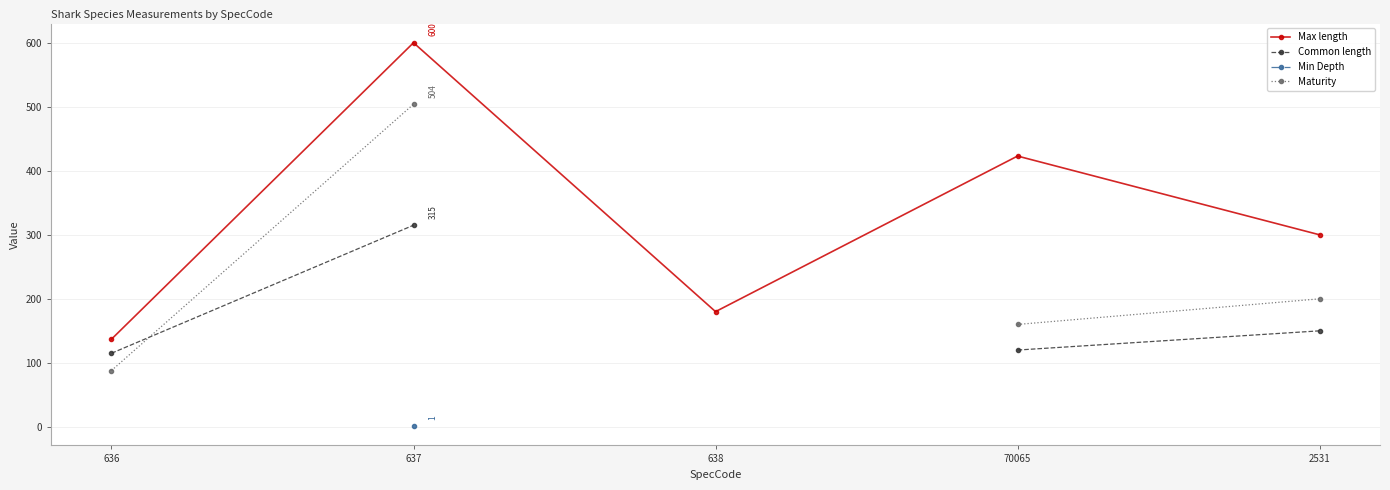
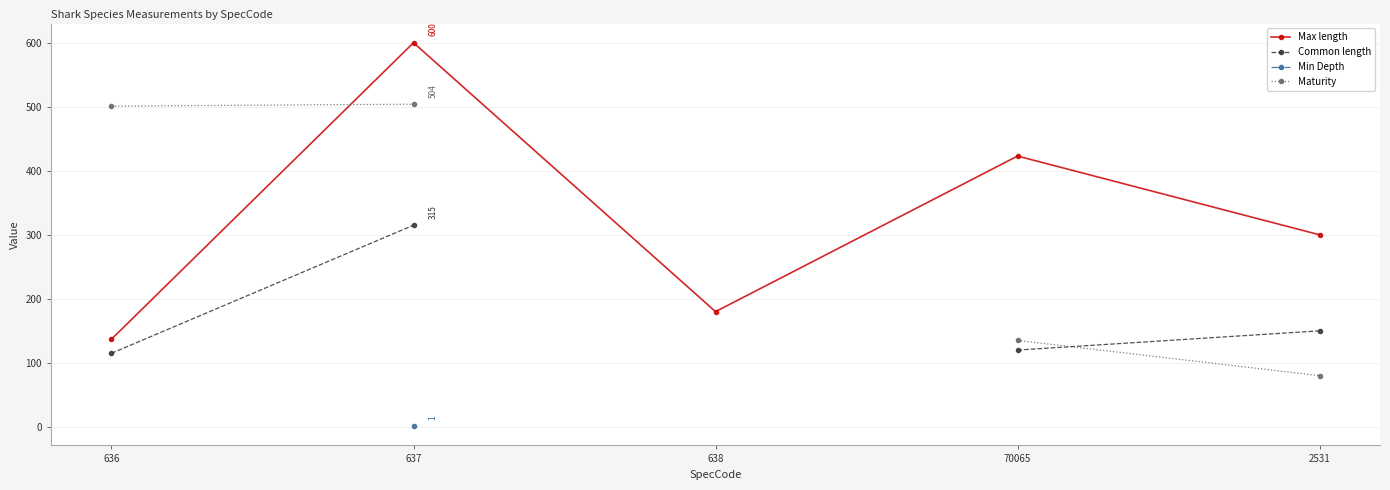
  {
    "Max length": {
      "637": 600
    },
    "Common length": {
      "637": 315
    },
    "Min Depth": {
      "637": 1
    },
    "Maturity": {
-     "636": 90,
-     "70065": 160,
-     "2531": 200
+     "636": 500,
+     "70065": 140,
+     "2531": 80
    }
  }
